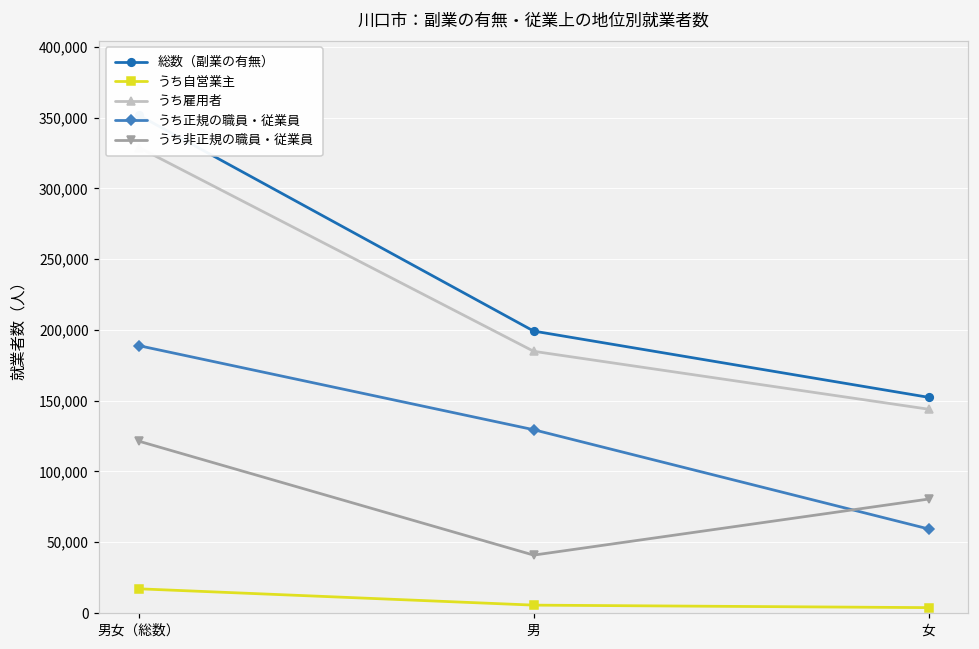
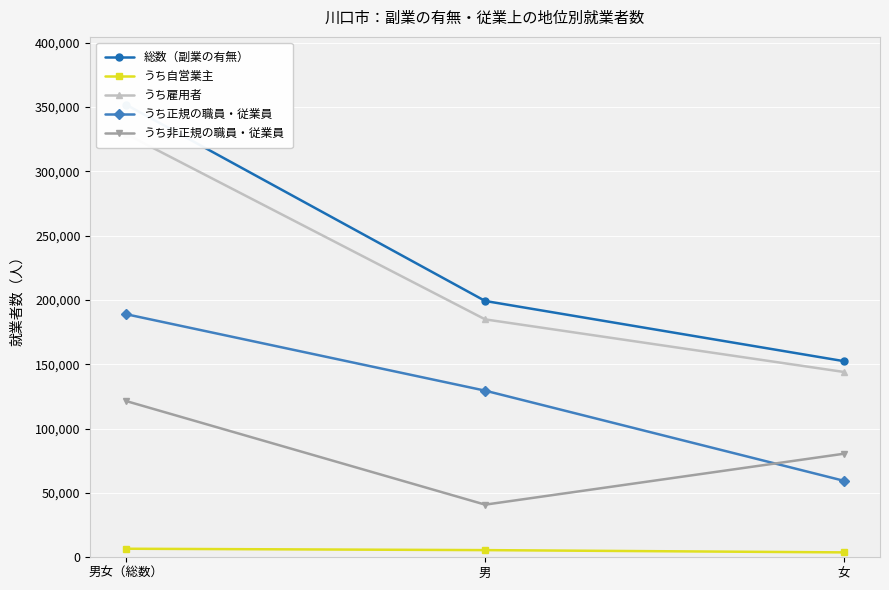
  {
    "うち自営業主": {
-     "男女（総数）": "17,000",
+     "男女（総数）": "7,000",
      "男": "6,000",
      "女": "4,000"
    }
  }
